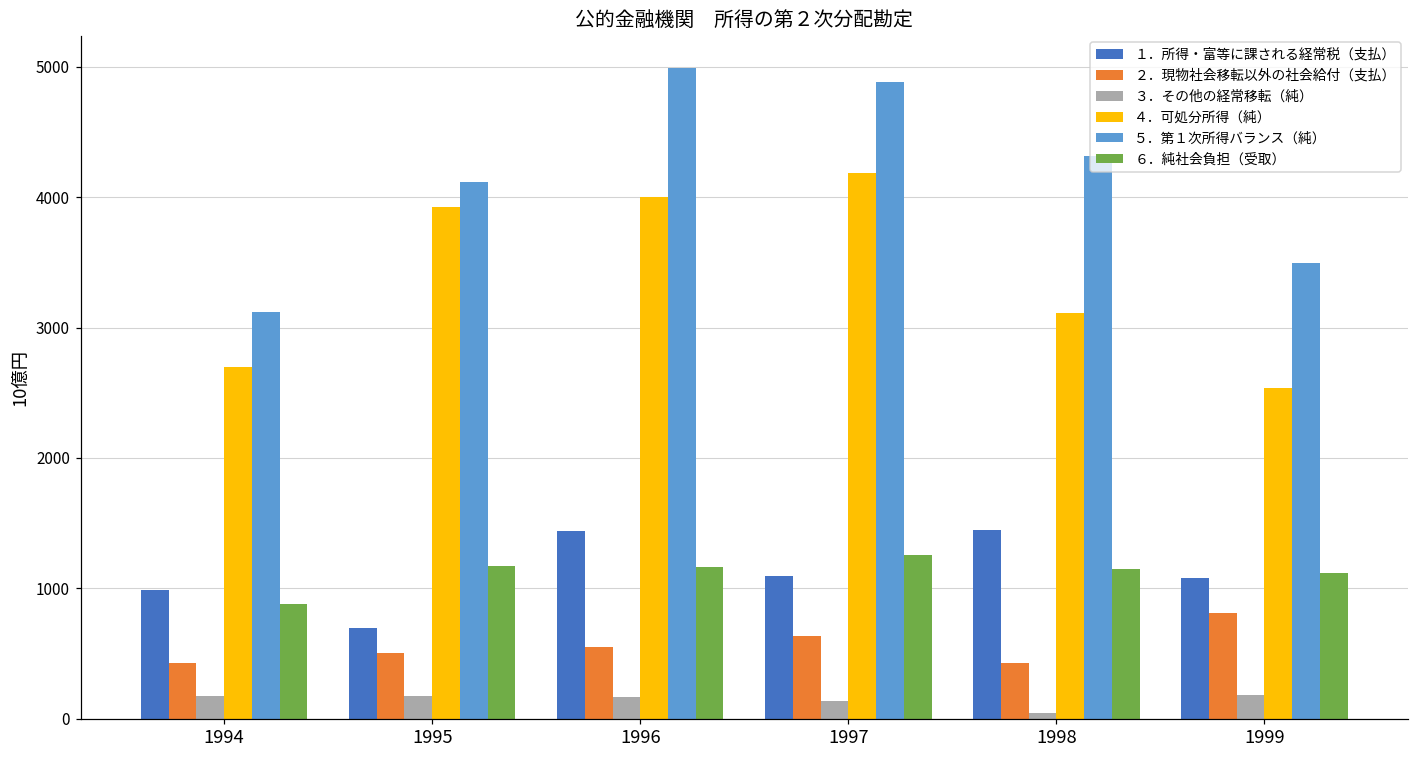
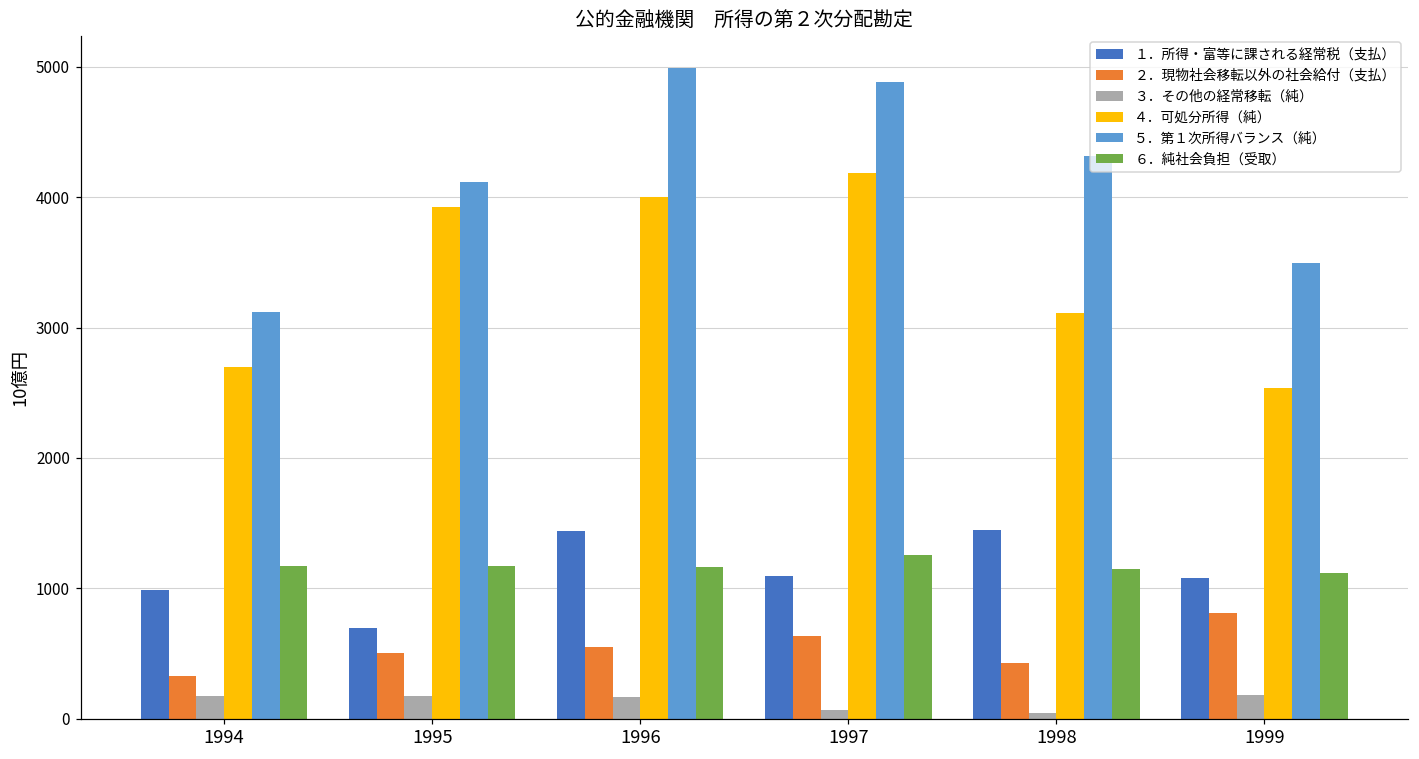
  {
    "２．現物社会移転以外の社会給付（支払）": {
-     "1994": 430,
+     "1994": 330,
      "1995": 500,
      "1996": 550,
      "1997": 630,
      "1998": 430,
      "1999": 810
    },
    "３．その他の経常移転（純）": {
      "1994": 180,
      "1995": 180,
      "1996": 160,
-     "1997": 130,
+     "1997": 60,
      "1998": 40,
      "1999": 180
    },
    "４．可処分所得（純）": {
      "1994": 2700,
      "1995": 3920,
      "1996": 4000,
      "1997": 4190,
      "1998": 3110,
      "1999": 2530
    },
    "６．純社会負担（受取）": {
-     "1994": 880,
+     "1994": 1170,
      "1995": 1170,
      "1996": 1160,
      "1997": 1260,
      "1998": 1140,
      "1999": 1120
    }
  }
